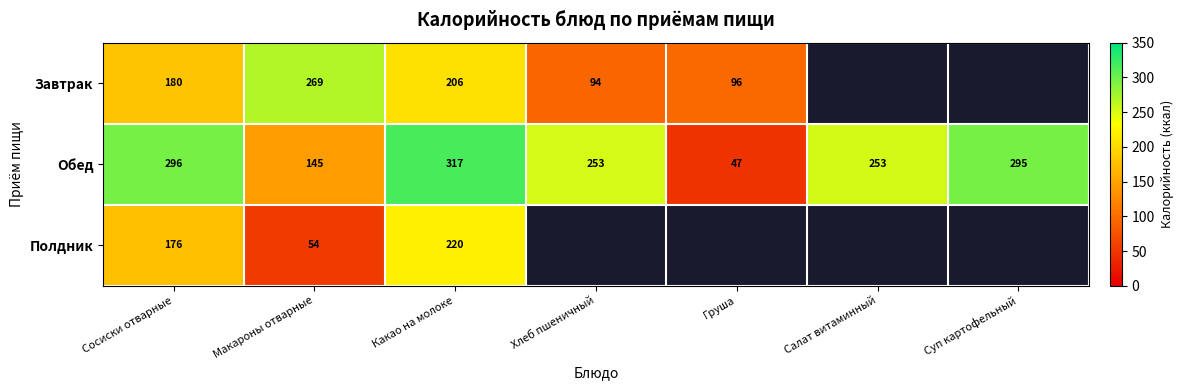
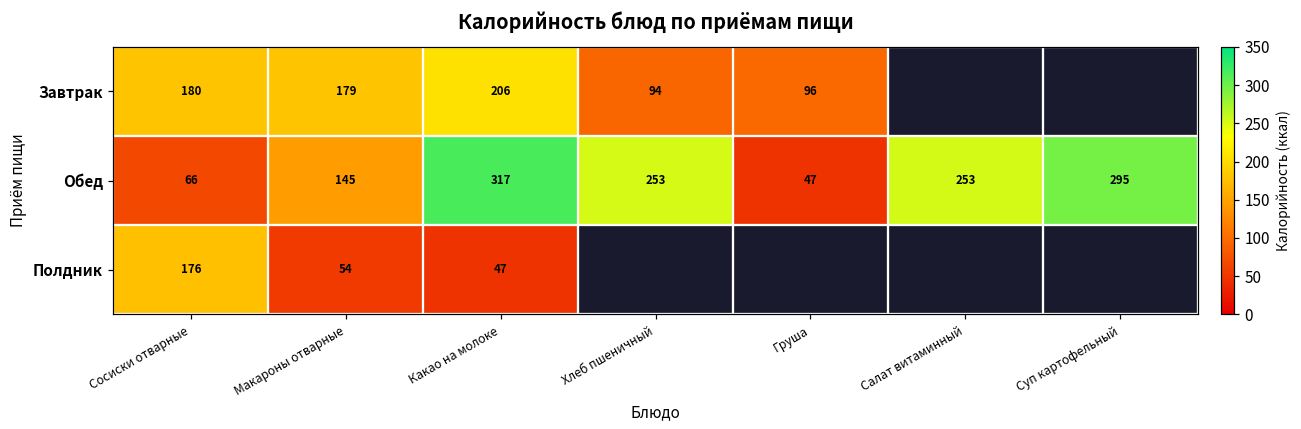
  {
    "Завтрак": {
      "Сосиски отварные": 180,
-     "Макароны отварные": 269,
+     "Макароны отварные": 179,
      "Какао на молоке": 206,
      "Хлеб пшеничный": 94,
      "Груша": 96
    },
    "Обед": {
-     "Сосиски отварные": 296,
+     "Сосиски отварные": 66,
      "Макароны отварные": 145,
      "Какао на молоке": 317,
      "Хлеб пшеничный": 253,
      "Груша": 47,
      "Салат витаминный": 253,
      "Суп картофельный": 295
    },
    "Полдник": {
      "Сосиски отварные": 176,
      "Макароны отварные": 54,
-     "Какао на молоке": 220
+     "Какао на молоке": 47
    }
  }
